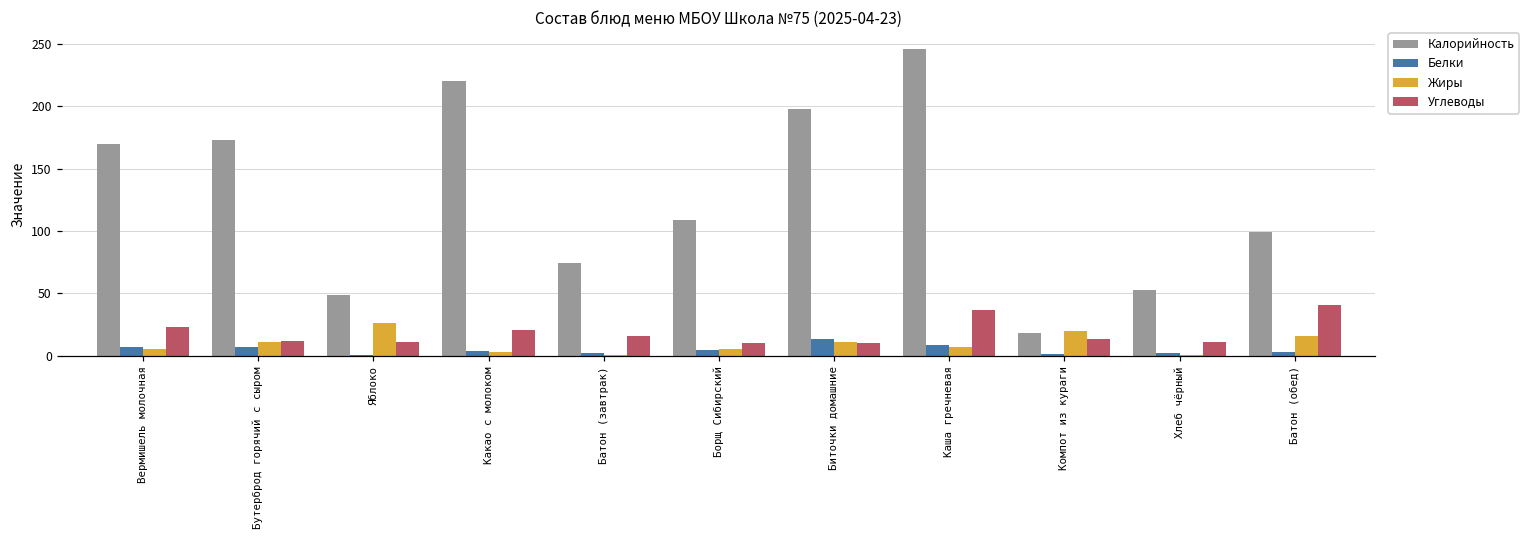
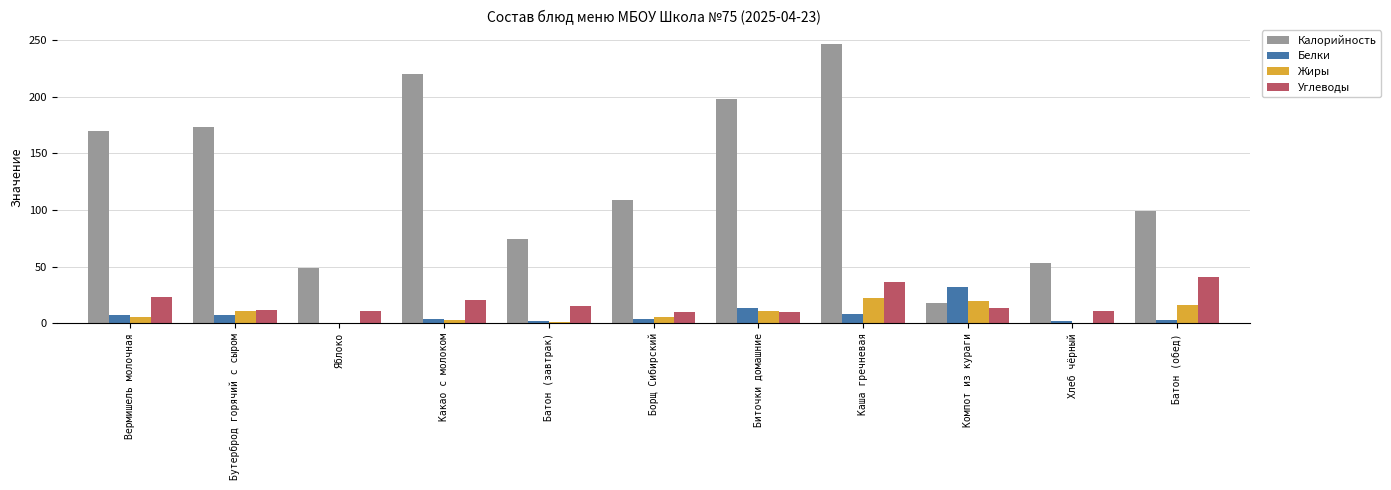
  {
    "Калорийность": {
      "Вермишель молочная": 170,
      "Бутерброд горячий с сыром": 173,
      "Яблоко": 49,
      "Какао с молоком": 220,
      "Батон (завтрак)": 74,
      "Борщ Сибирский": 109,
      "Биточки домашние": 198,
      "Каша гречневая": 246,
      "Компот из кураги": 18,
      "Хлеб чёрный": 53,
      "Батон (обед)": 99
    },
    "Белки": {
      "Вермишель молочная": 7,
      "Бутерброд горячий с сыром": 7,
      "Какао с молоком": 4,
      "Борщ Сибирский": 4,
      "Биточки домашние": 14,
      "Каша гречневая": 9,
-     "Компот из кураги": 1,
+     "Компот из кураги": 32,
      "Батон (обед)": 3
    },
    "Жиры": {
      "Вермишель молочная": 5,
      "Бутерброд горячий с сыром": 11,
-     "Яблоко": 26,
+     "Яблоко": 0,
      "Какао с молоком": 3,
      "Борщ Сибирский": 6,
      "Биточки домашние": 11,
-     "Каша гречневая": 7,
+     "Каша гречневая": 23,
      "Компот из кураги": 20,
      "Батон (обед)": 16
    },
    "Углеводы": {
      "Вермишель молочная": 23,
      "Бутерброд горячий с сыром": 12,
      "Яблоко": 11,
      "Какао с молоком": 21,
      "Батон (завтрак)": 16,
      "Борщ Сибирский": 10,
      "Биточки домашние": 10,
      "Каша гречневая": 37,
      "Компот из кураги": 13,
      "Хлеб чёрный": 11,
      "Батон (обед)": 41
    }
  }
